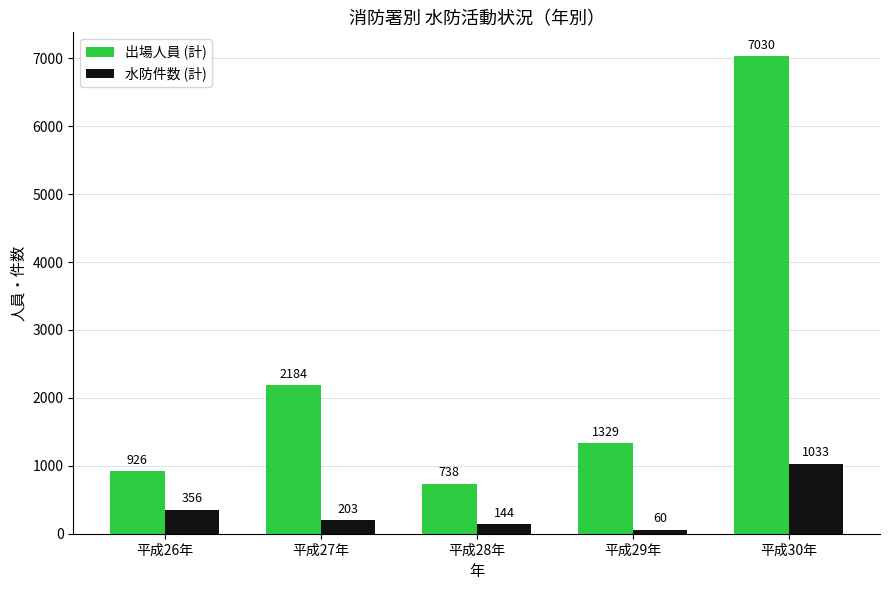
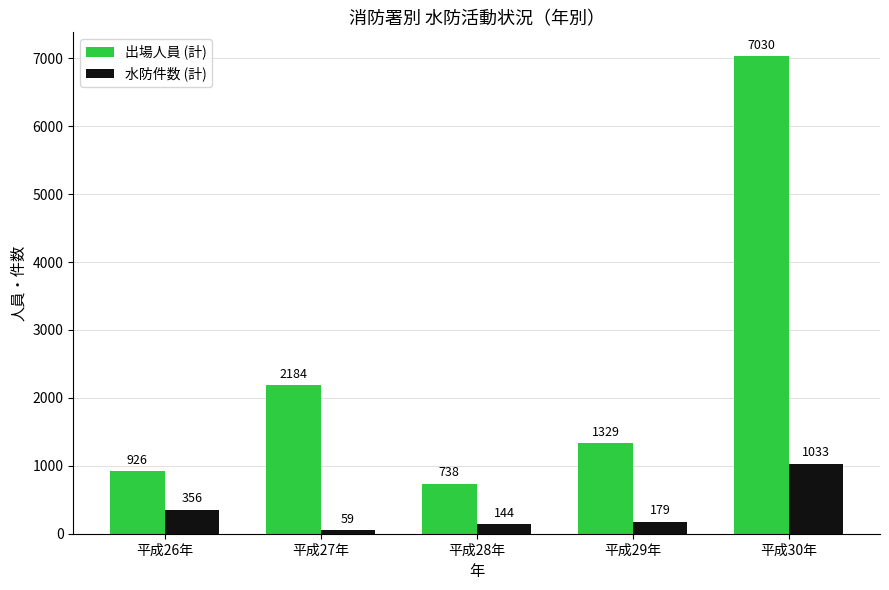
  {
    "出場人員 (計)": {
      "平成26年": 926,
      "平成27年": 2184,
      "平成28年": 738,
      "平成29年": 1329,
      "平成30年": 7030
    },
    "水防件数 (計)": {
      "平成26年": 356,
-     "平成27年": 203,
+     "平成27年": 59,
      "平成28年": 144,
-     "平成29年": 60,
+     "平成29年": 179,
      "平成30年": 1033
    }
  }
